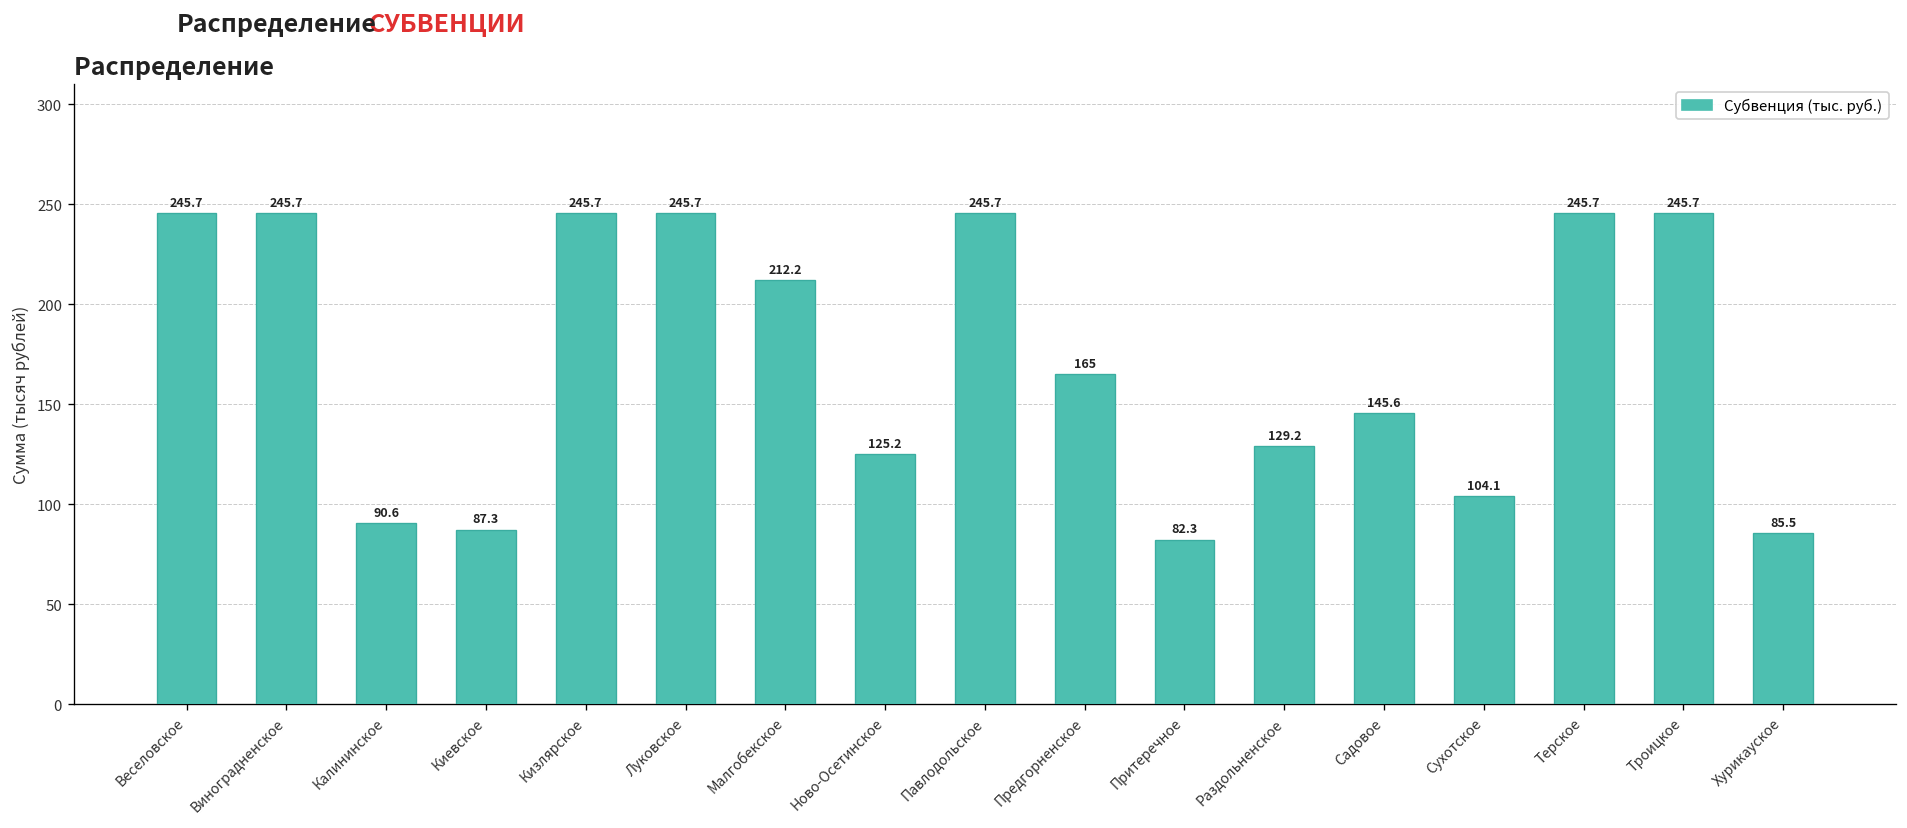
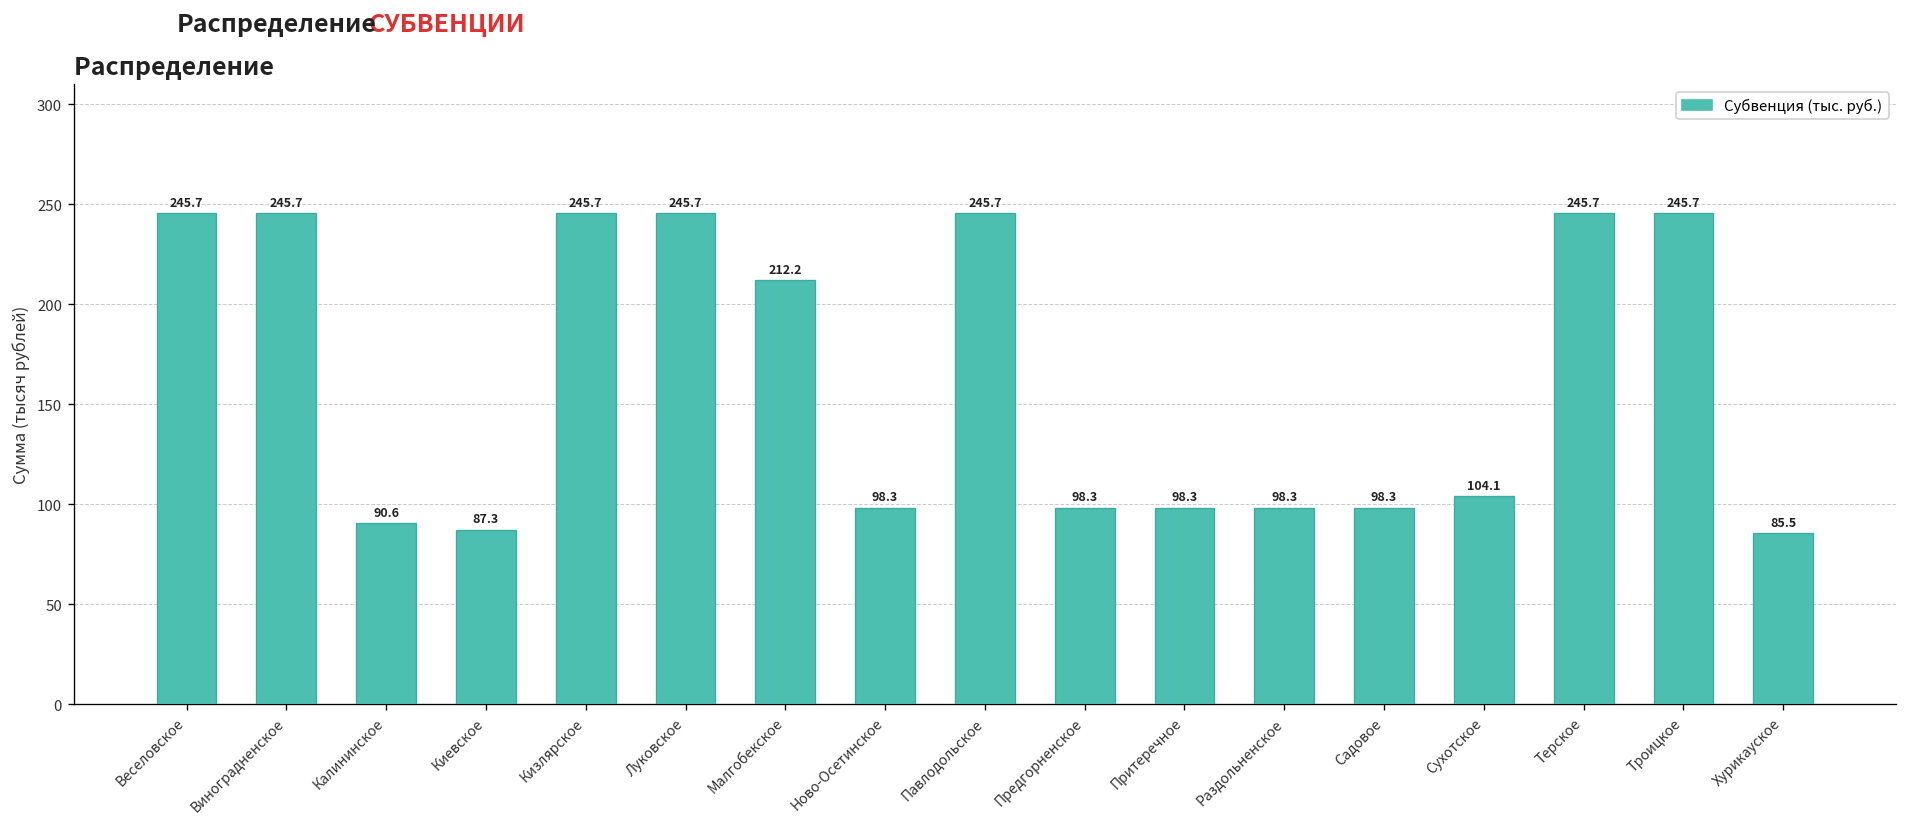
  {
    "Веселовское": 245.7,
    "Виноградненское": 245.7,
    "Калининское": 90.6,
    "Киевское": 87.3,
    "Кизлярское": 245.7,
    "Луковское": 245.7,
    "Малгобекское": 212.2,
-   "Ново-Осетинское": 125.2,
+   "Ново-Осетинское": 98.3,
    "Павлодольское": 245.7,
-   "Предгорненское": 165,
-   "Притеречное": 82.3,
-   "Раздольненское": 129.2,
-   "Садовое": 145.6,
+   "Предгорненское": 98.3,
+   "Притеречное": 98.3,
+   "Раздольненское": 98.3,
+   "Садовое": 98.3,
    "Сухотское": 104.1,
    "Терское": 245.7,
    "Троицкое": 245.7,
    "Хурикауское": 85.5
  }
